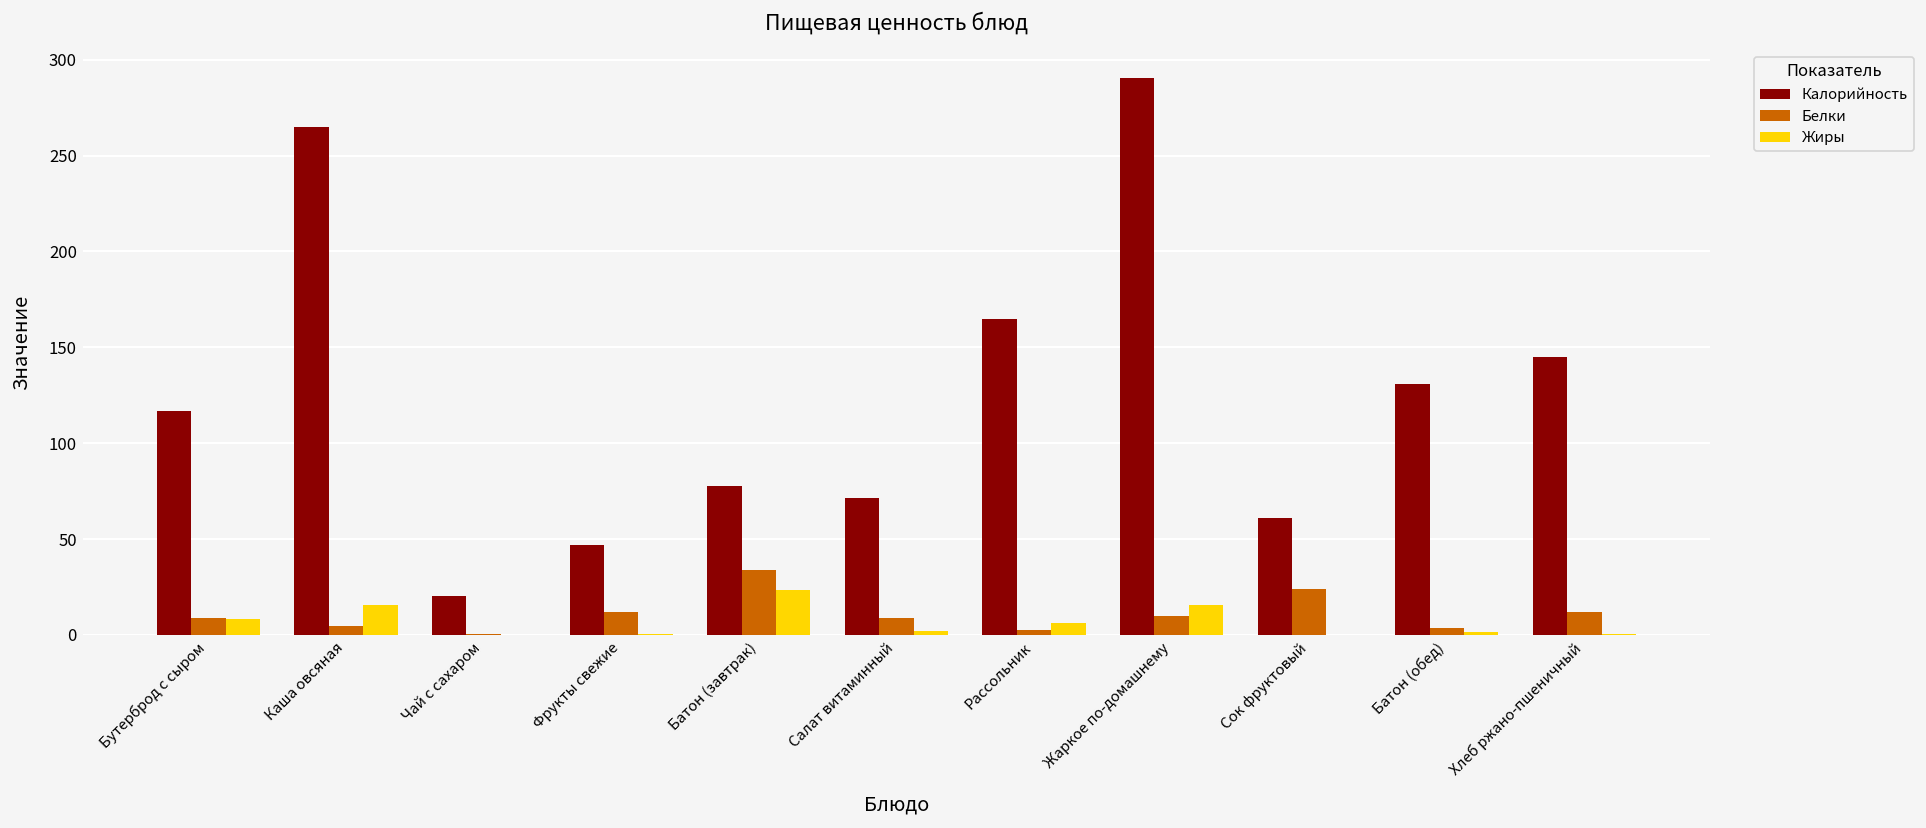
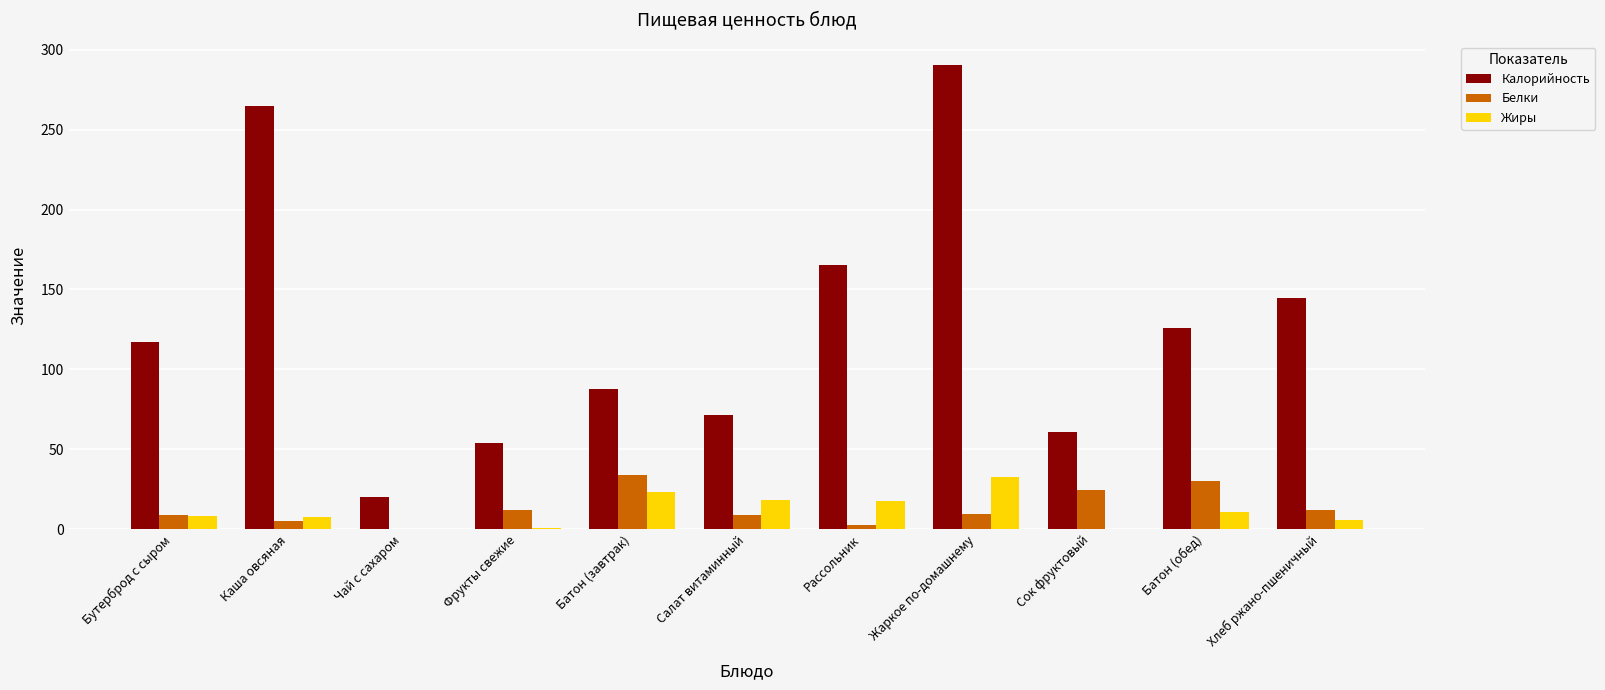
  {
    "Калорийность": {
      "Бутерброд с сыром": 117,
      "Каша овсяная": 265,
      "Чай с сахаром": 20,
-     "Фрукты свежие": 47,
-     "Батон (завтрак)": 78,
+     "Фрукты свежие": 54,
+     "Батон (завтрак)": 88,
      "Салат витаминный": 71,
      "Рассольник": 165,
      "Жаркое по-домашнему": 291,
      "Сок фруктовый": 61,
-     "Батон (обед)": 131,
+     "Батон (обед)": 126,
      "Хлеб ржано-пшеничный": 145
    },
    "Белки": {
      "Бутерброд с сыром": 9,
      "Каша овсяная": 5,
      "Фрукты свежие": 12,
      "Батон (завтрак)": 34,
      "Салат витаминный": 9,
      "Рассольник": 3,
      "Жаркое по-домашнему": 10,
      "Сок фруктовый": 24,
-     "Батон (обед)": 4,
+     "Батон (обед)": 30,
      "Хлеб ржано-пшеничный": 12
    },
    "Жиры": {
      "Бутерброд с сыром": 8,
-     "Каша овсяная": 16,
+     "Каша овсяная": 7,
      "Батон (завтрак)": 23,
-     "Салат витаминный": 2,
-     "Рассольник": 6,
-     "Жаркое по-домашнему": 15,
-     "Батон (обед)": 1,
-     "Хлеб ржано-пшеничный": 0
+     "Салат витаминный": 18,
+     "Рассольник": 18,
+     "Жаркое по-домашнему": 33,
+     "Батон (обед)": 11,
+     "Хлеб ржано-пшеничный": 6
    }
  }
